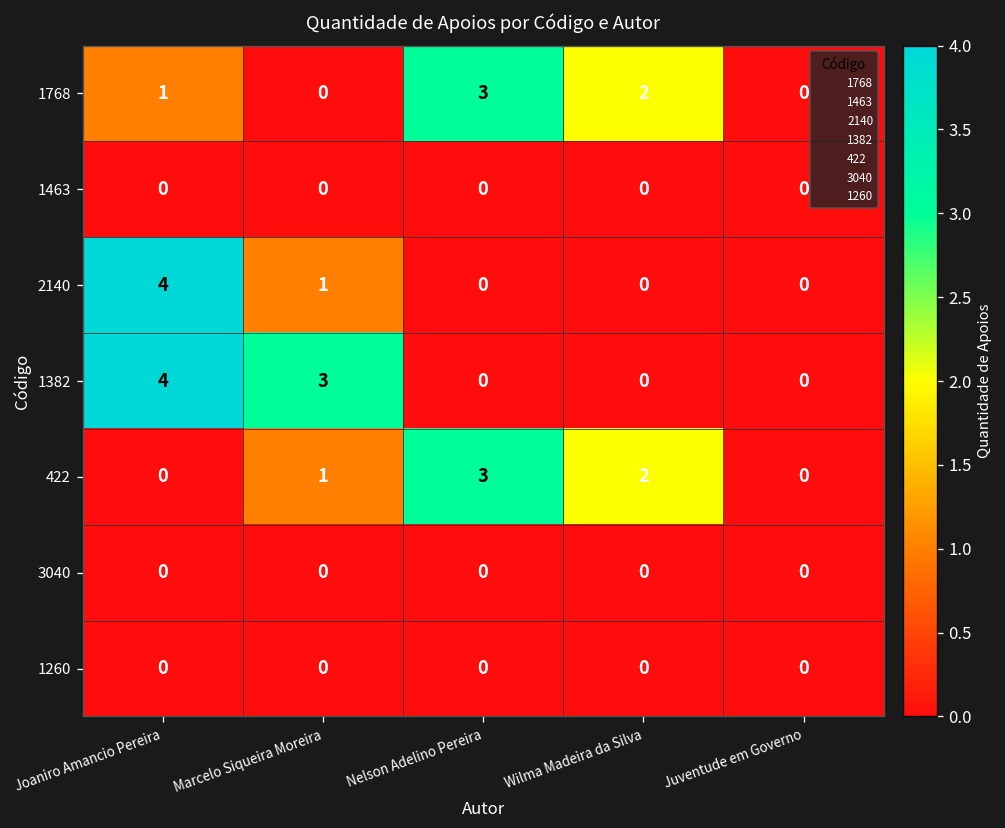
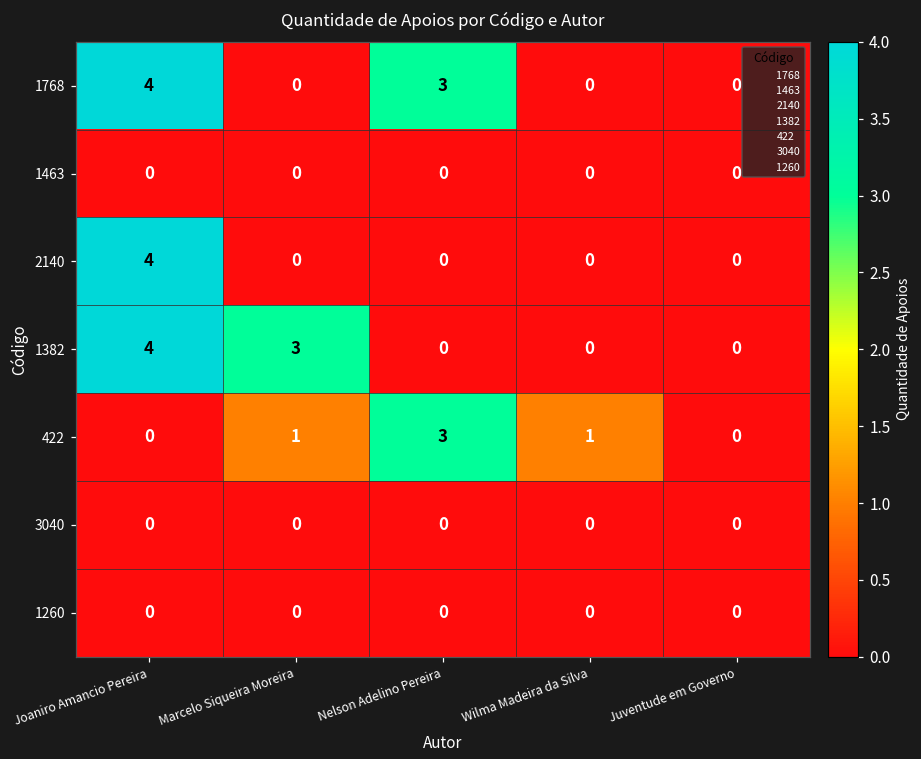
  {
    "1768": {
-     "Joaniro Amancio Pereira": 1,
+     "Joaniro Amancio Pereira": 4,
      "Marcelo Siqueira Moreira": 0,
      "Nelson Adelino Pereira": 3,
-     "Wilma Madeira da Silva": 2,
+     "Wilma Madeira da Silva": 0,
      "Juventude em Governo": 0
    },
    "1463": {
      "Joaniro Amancio Pereira": 0,
      "Marcelo Siqueira Moreira": 0,
      "Nelson Adelino Pereira": 0,
      "Wilma Madeira da Silva": 0,
      "Juventude em Governo": 0
    },
    "2140": {
      "Joaniro Amancio Pereira": 4,
-     "Marcelo Siqueira Moreira": 1,
+     "Marcelo Siqueira Moreira": 0,
      "Nelson Adelino Pereira": 0,
      "Wilma Madeira da Silva": 0,
      "Juventude em Governo": 0
    },
    "1382": {
      "Joaniro Amancio Pereira": 4,
      "Marcelo Siqueira Moreira": 3,
      "Nelson Adelino Pereira": 0,
      "Wilma Madeira da Silva": 0,
      "Juventude em Governo": 0
    },
    "422": {
      "Joaniro Amancio Pereira": 0,
      "Marcelo Siqueira Moreira": 1,
      "Nelson Adelino Pereira": 3,
-     "Wilma Madeira da Silva": 2,
+     "Wilma Madeira da Silva": 1,
      "Juventude em Governo": 0
    },
    "3040": {
      "Joaniro Amancio Pereira": 0,
      "Marcelo Siqueira Moreira": 0,
      "Nelson Adelino Pereira": 0,
      "Wilma Madeira da Silva": 0,
      "Juventude em Governo": 0
    },
    "1260": {
      "Joaniro Amancio Pereira": 0,
      "Marcelo Siqueira Moreira": 0,
      "Nelson Adelino Pereira": 0,
      "Wilma Madeira da Silva": 0,
      "Juventude em Governo": 0
    }
  }
